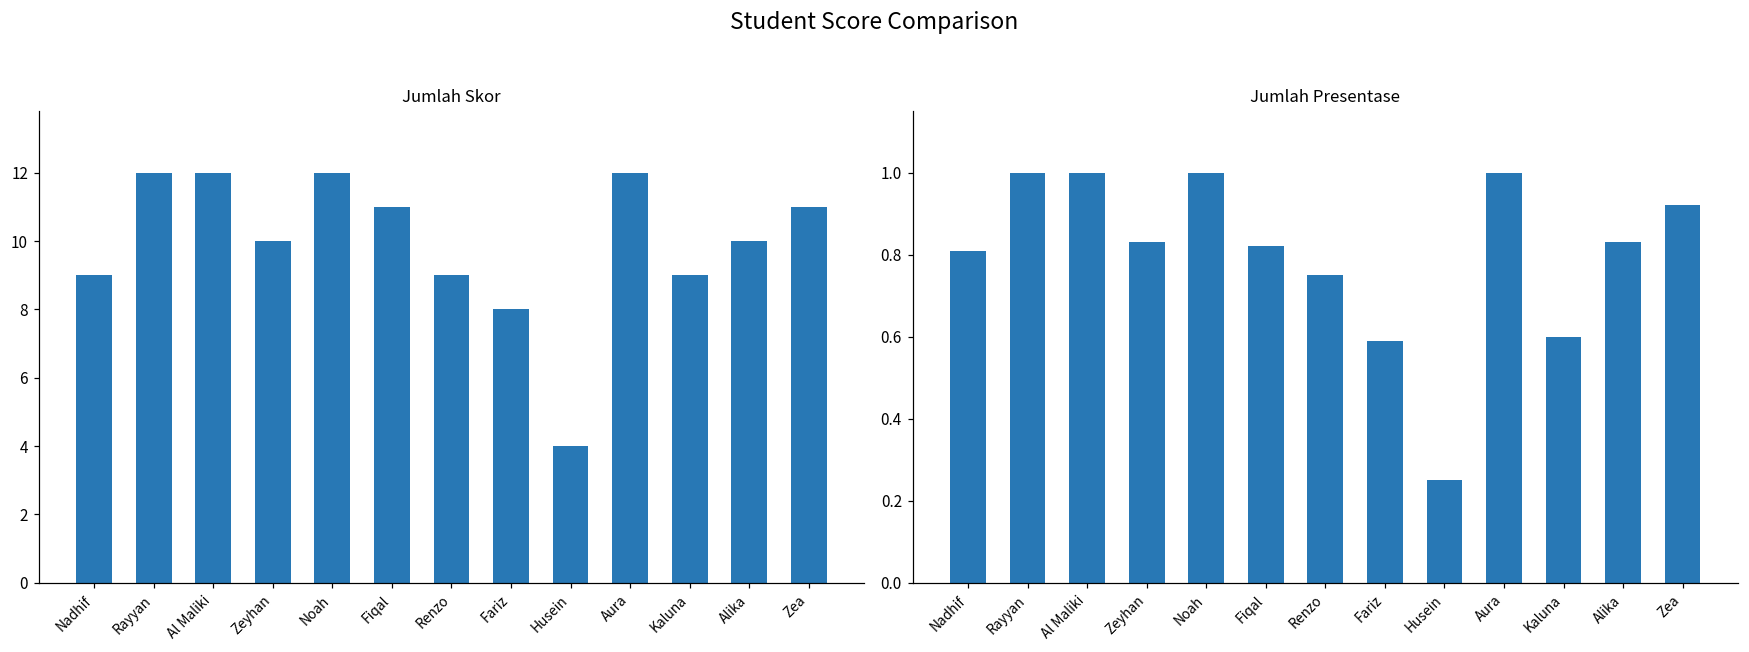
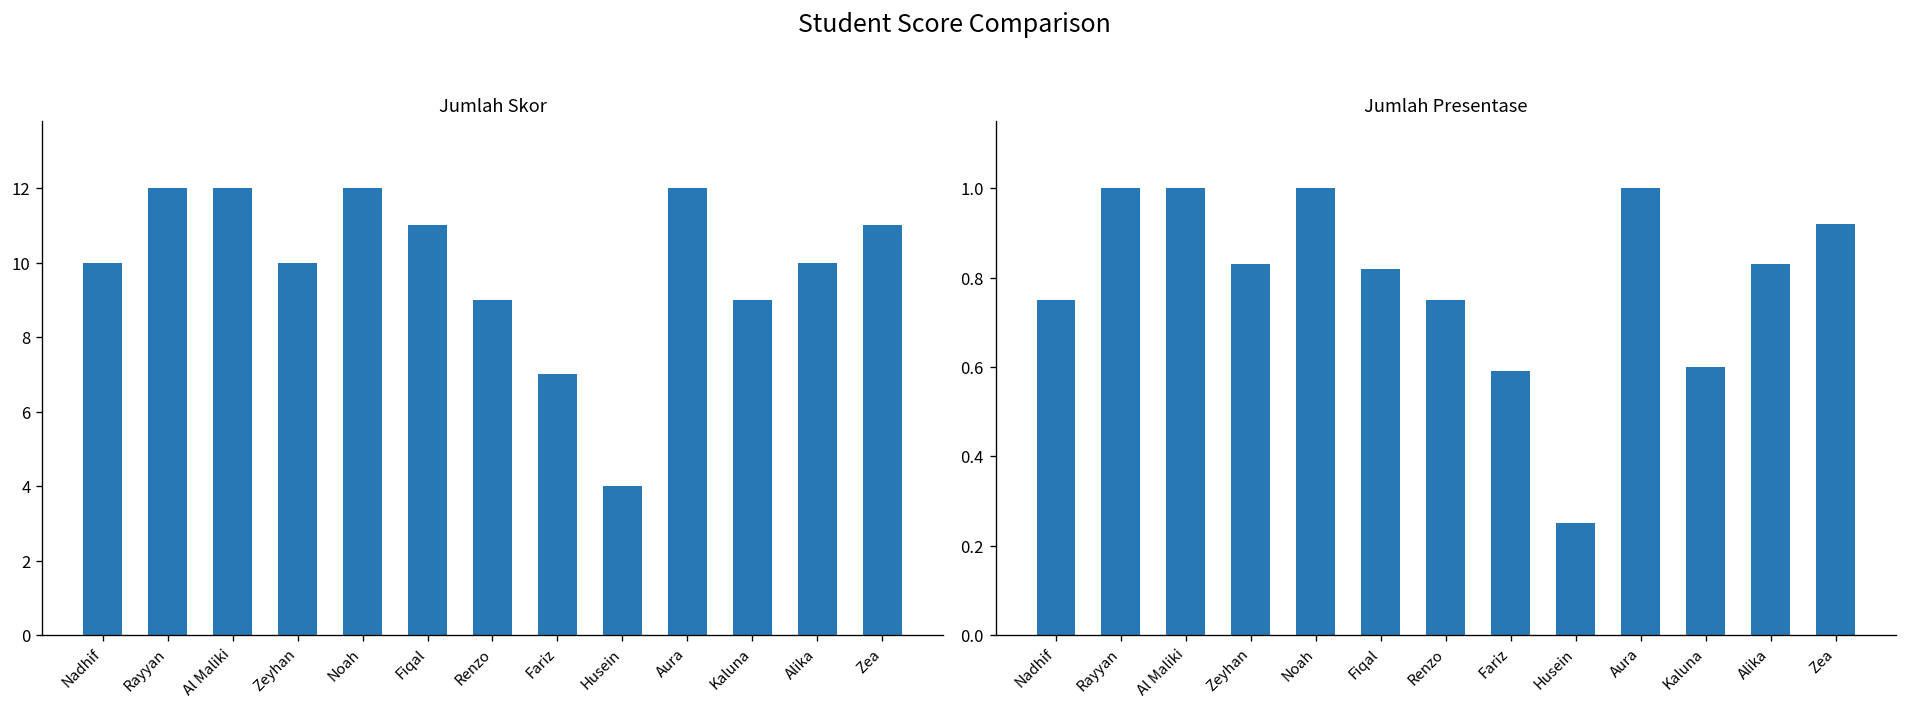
  {
    "Jumlah Skor": {
-     "Nadhif": 9,
+     "Nadhif": 10,
      "Rayyan": 12,
      "Al Maliki": 12,
      "Zeyhan": 10,
      "Noah": 12,
      "Fiqal": 11,
      "Renzo": 9,
-     "Fariz": 8,
+     "Fariz": 7,
      "Husein": 4,
      "Aura": 12,
      "Kaluna": 9,
      "Alika": 10,
      "Zea": 11
    },
    "Jumlah Presentase": {
-     "Nadhif": 0.81,
+     "Nadhif": 0.75,
      "Rayyan": 1.00,
      "Al Maliki": 1.00,
      "Zeyhan": 0.83,
      "Noah": 1.00,
      "Fiqal": 0.82,
      "Renzo": 0.75,
      "Fariz": 0.59,
      "Husein": 0.25,
      "Aura": 1.00,
      "Kaluna": 0.60,
      "Alika": 0.83,
      "Zea": 0.92
    }
  }
